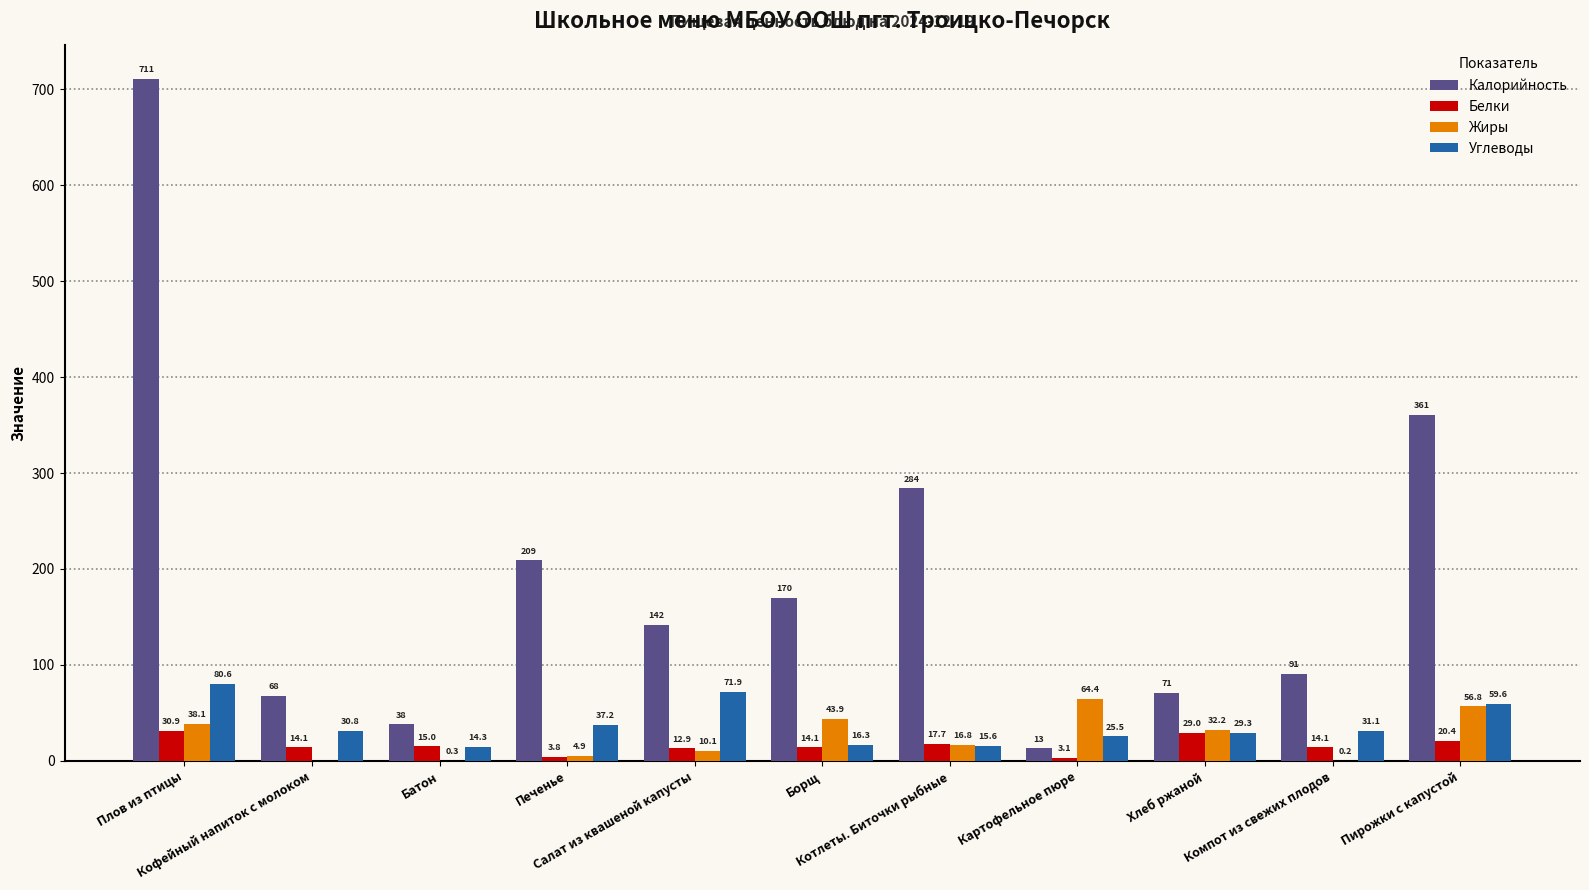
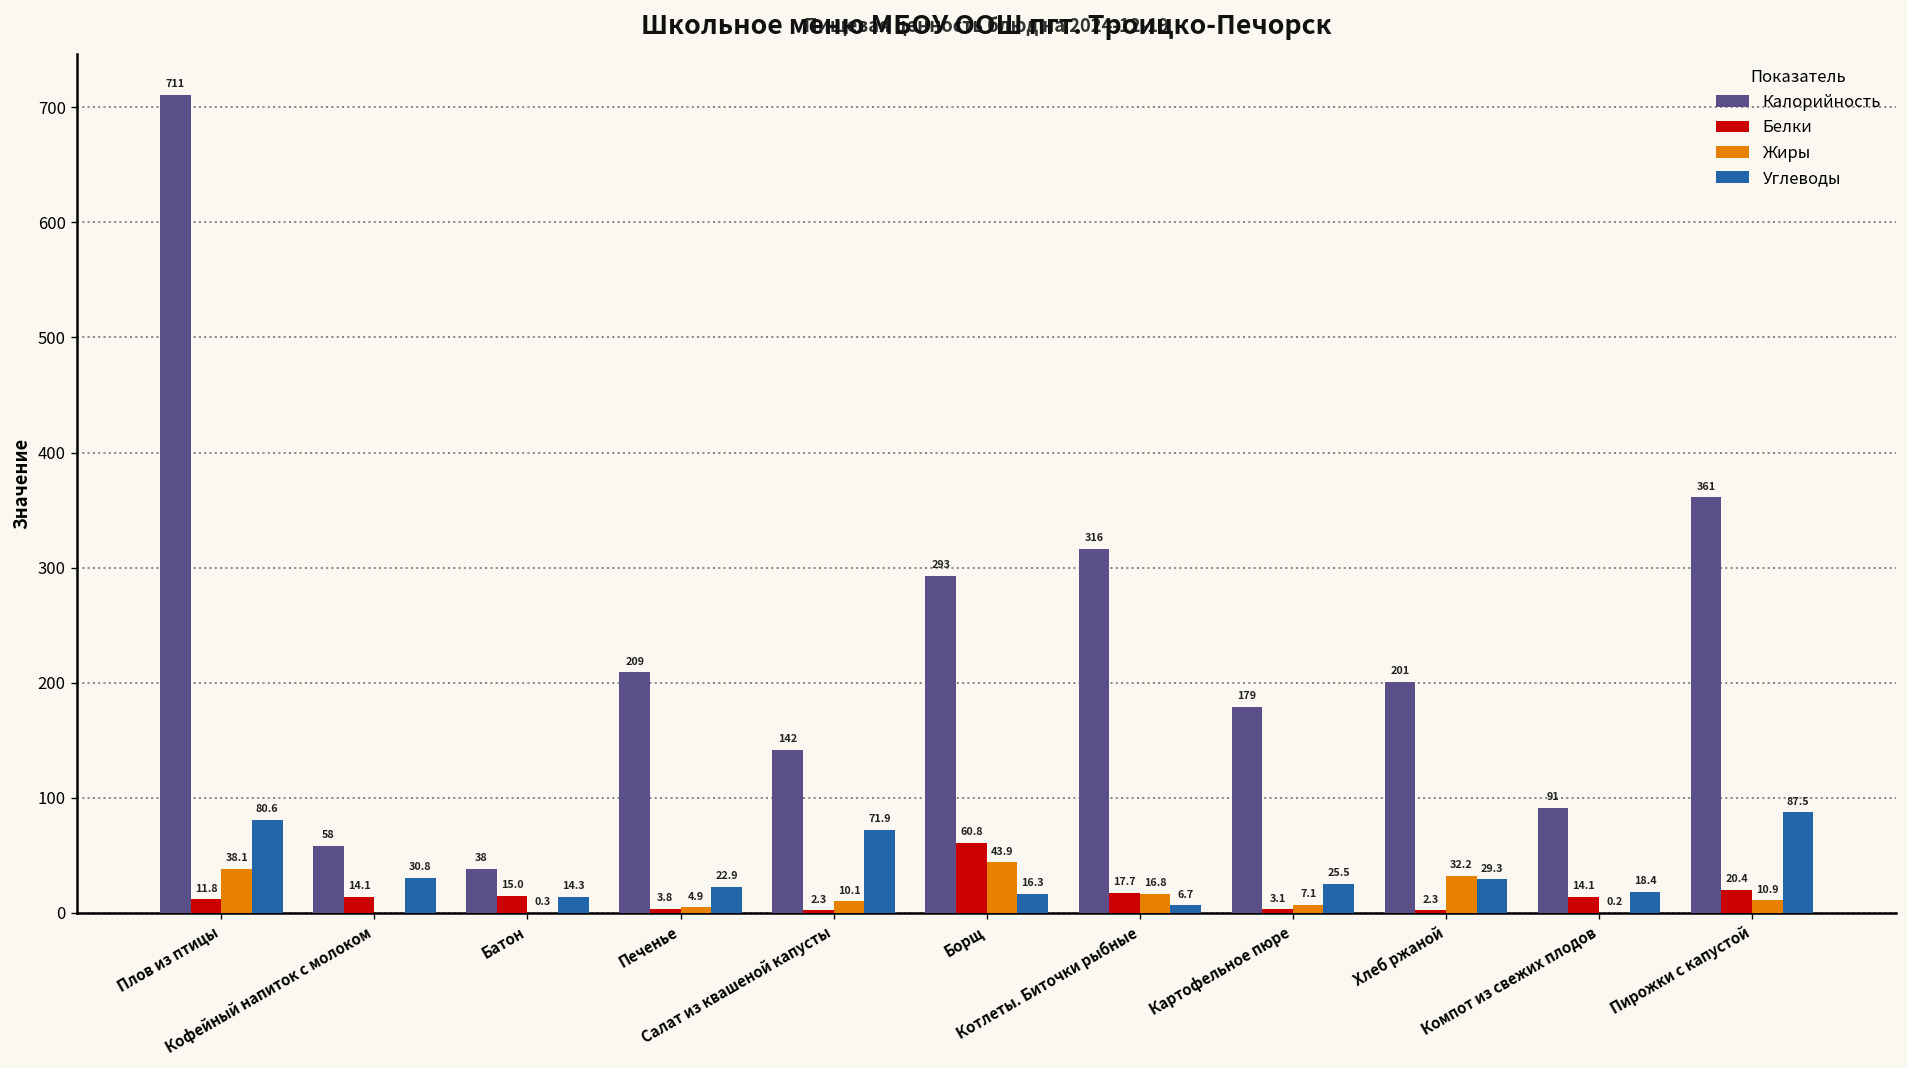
  {
    "Калорийность": {
      "Плов из птицы": 711,
-     "Кофейный напиток с молоком": 68,
+     "Кофейный напиток с молоком": 58,
      "Батон": 38,
      "Печенье": 209,
      "Салат из квашеной капусты": 142,
-     "Борщ": 170,
-     "Котлеты. Биточки рыбные": 284,
-     "Картофельное пюре": 13,
-     "Хлеб ржаной": 71,
+     "Борщ": 293,
+     "Котлеты. Биточки рыбные": 316,
+     "Картофельное пюре": 179,
+     "Хлеб ржаной": 201,
      "Компот из свежих плодов": 91,
      "Пирожки с капустой": 361
    },
    "Белки": {
-     "Плов из птицы": 30.9,
+     "Плов из птицы": 11.8,
      "Кофейный напиток с молоком": 14.1,
      "Батон": 15.0,
      "Печенье": 3.8,
-     "Салат из квашеной капусты": 12.9,
-     "Борщ": 14.1,
+     "Салат из квашеной капусты": 2.3,
+     "Борщ": 60.8,
      "Котлеты. Биточки рыбные": 17.7,
      "Картофельное пюре": 3.1,
-     "Хлеб ржаной": 29.0,
+     "Хлеб ржаной": 2.3,
      "Компот из свежих плодов": 14.1,
      "Пирожки с капустой": 20.4
    },
    "Жиры": {
      "Плов из птицы": 38.1,
      "Батон": 0.3,
      "Печенье": 4.9,
      "Салат из квашеной капусты": 10.1,
      "Борщ": 43.9,
      "Котлеты. Биточки рыбные": 16.8,
-     "Картофельное пюре": 64.4,
+     "Картофельное пюре": 7.1,
      "Хлеб ржаной": 32.2,
      "Компот из свежих плодов": 0.2,
-     "Пирожки с капустой": 56.8
+     "Пирожки с капустой": 10.9
    },
    "Углеводы": {
      "Плов из птицы": 80.6,
      "Кофейный напиток с молоком": 30.8,
      "Батон": 14.3,
-     "Печенье": 37.2,
+     "Печенье": 22.9,
      "Салат из квашеной капусты": 71.9,
      "Борщ": 16.3,
-     "Котлеты. Биточки рыбные": 15.6,
+     "Котлеты. Биточки рыбные": 6.7,
      "Картофельное пюре": 25.5,
      "Хлеб ржаной": 29.3,
-     "Компот из свежих плодов": 31.1,
-     "Пирожки с капустой": 59.6
+     "Компот из свежих плодов": 18.4,
+     "Пирожки с капустой": 87.5
    }
  }
